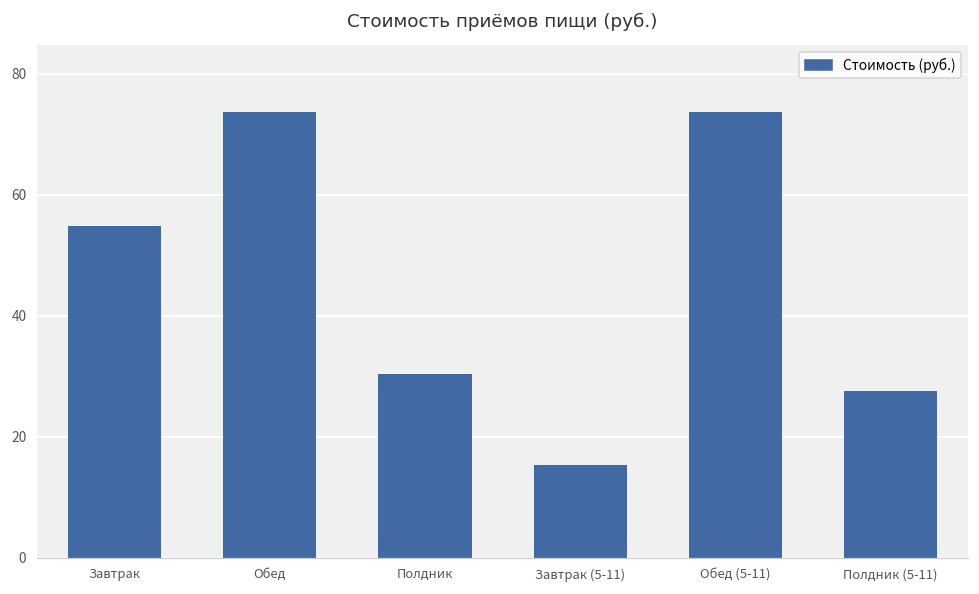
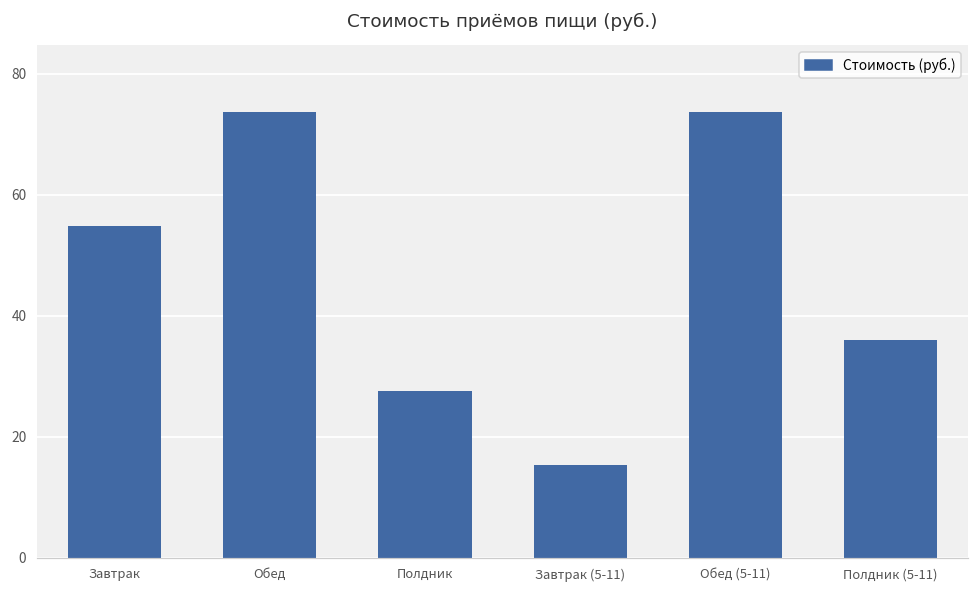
  {
    "Завтрак": 55,
    "Обед": 74,
-   "Полдник": 30,
+   "Полдник": 28,
    "Завтрак (5-11)": 15,
    "Обед (5-11)": 74,
-   "Полдник (5-11)": 28
+   "Полдник (5-11)": 36
  }
